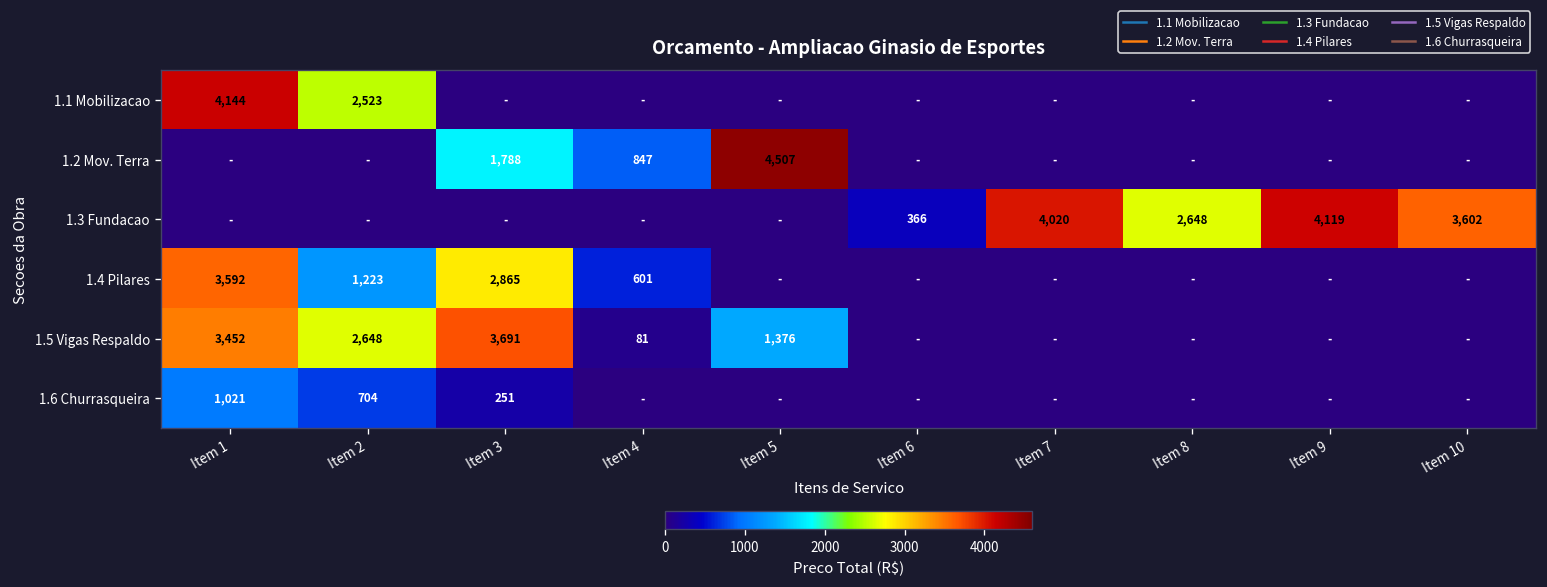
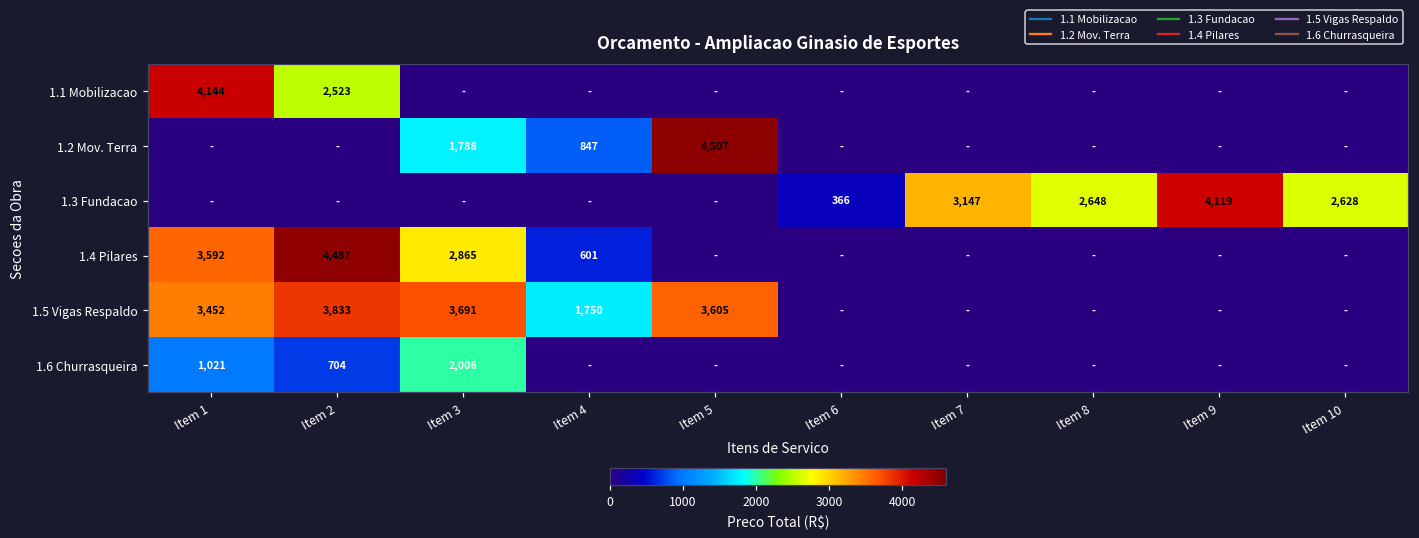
  {
    "1.1 Mobilizacao": {
      "Item 1": "4,144",
      "Item 2": "2,523"
    },
    "1.2 Mov. Terra": {
      "Item 3": "1,788",
      "Item 4": "847",
      "Item 5": "4,507"
    },
    "1.3 Fundacao": {
      "Item 6": "366",
-     "Item 7": "4,020",
+     "Item 7": "3,147",
      "Item 8": "2,648",
      "Item 9": "4,119",
-     "Item 10": "3,602"
+     "Item 10": "2,628"
    },
    "1.4 Pilares": {
      "Item 1": "3,592",
-     "Item 2": "1,223",
+     "Item 2": "4,487",
      "Item 3": "2,865",
      "Item 4": "601"
    },
    "1.5 Vigas Respaldo": {
      "Item 1": "3,452",
-     "Item 2": "2,648",
+     "Item 2": "3,833",
      "Item 3": "3,691",
-     "Item 4": "81",
-     "Item 5": "1,376"
+     "Item 4": "1,750",
+     "Item 5": "3,605"
    },
    "1.6 Churrasqueira": {
      "Item 1": "1,021",
      "Item 2": "704",
-     "Item 3": "251"
+     "Item 3": "2,006"
    }
  }
